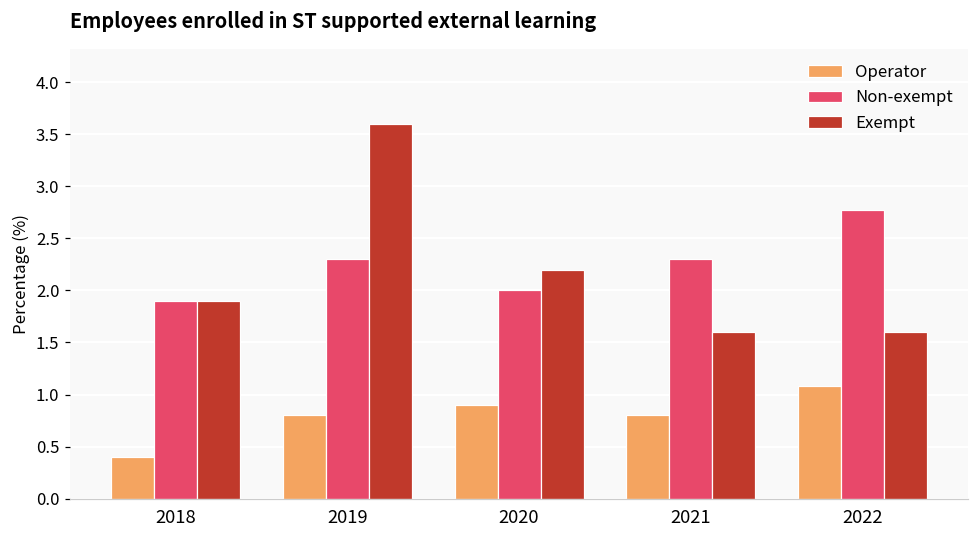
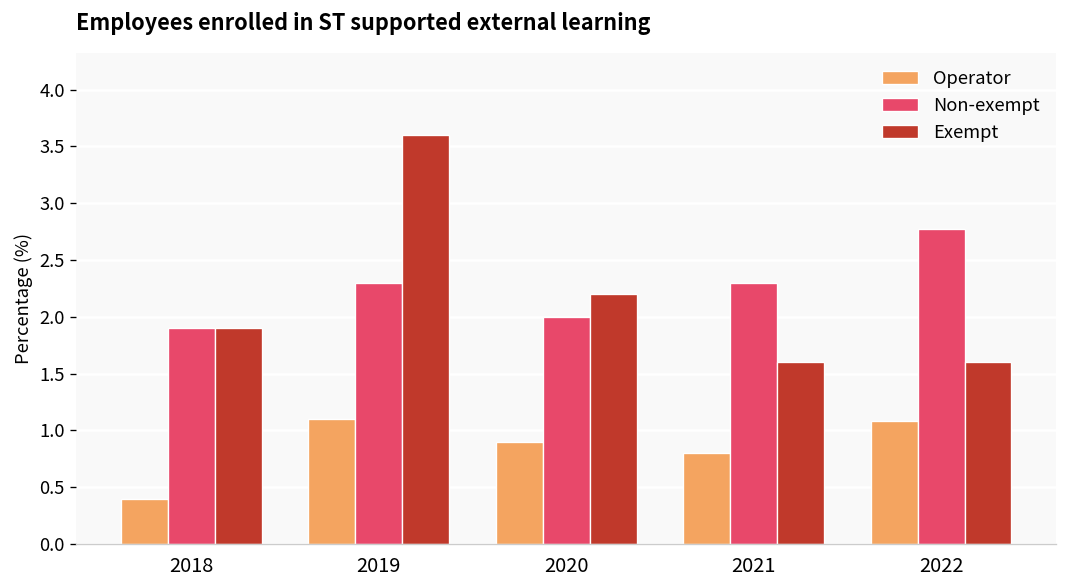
  {
    "Operator": {
      "2018": 0.4,
-     "2019": 0.8,
+     "2019": 1.1,
      "2020": 0.9,
      "2021": 0.8,
      "2022": 1.1
    },
    "Non-exempt": {
      "2018": 1.9,
      "2019": 2.3,
      "2020": 2.0,
      "2021": 2.3,
      "2022": 2.8
    },
    "Exempt": {
      "2018": 1.9,
      "2019": 3.6,
      "2020": 2.2,
      "2021": 1.6,
      "2022": 1.6
    }
  }
